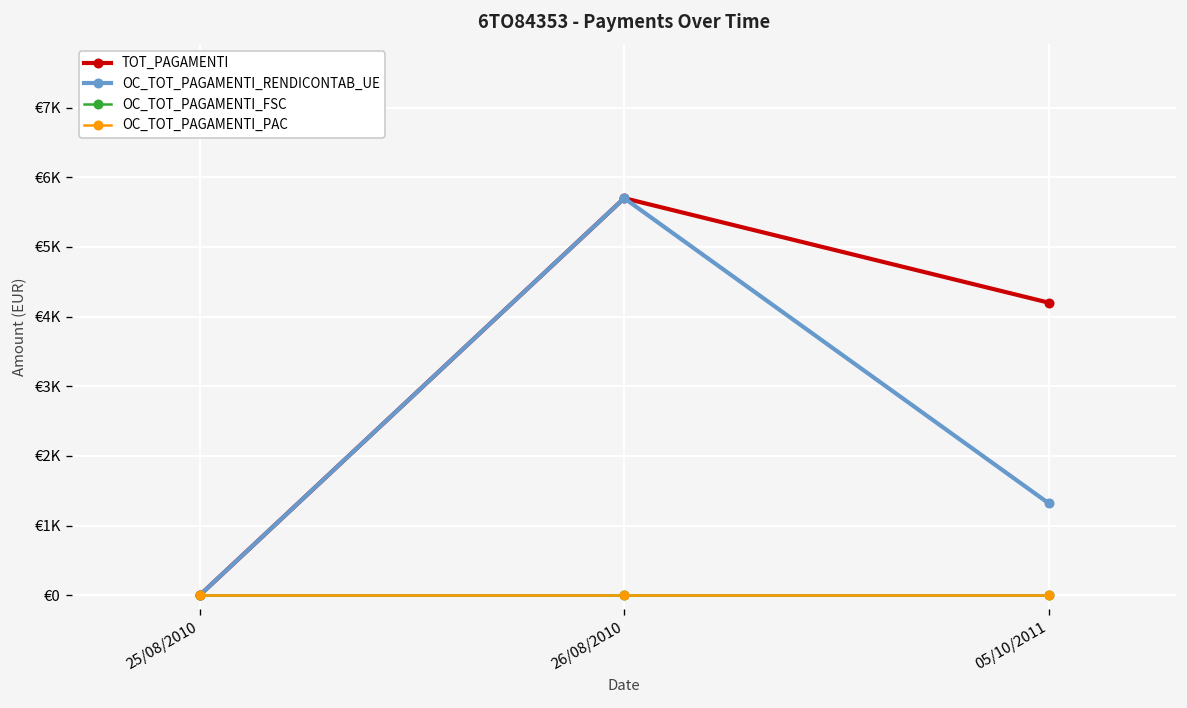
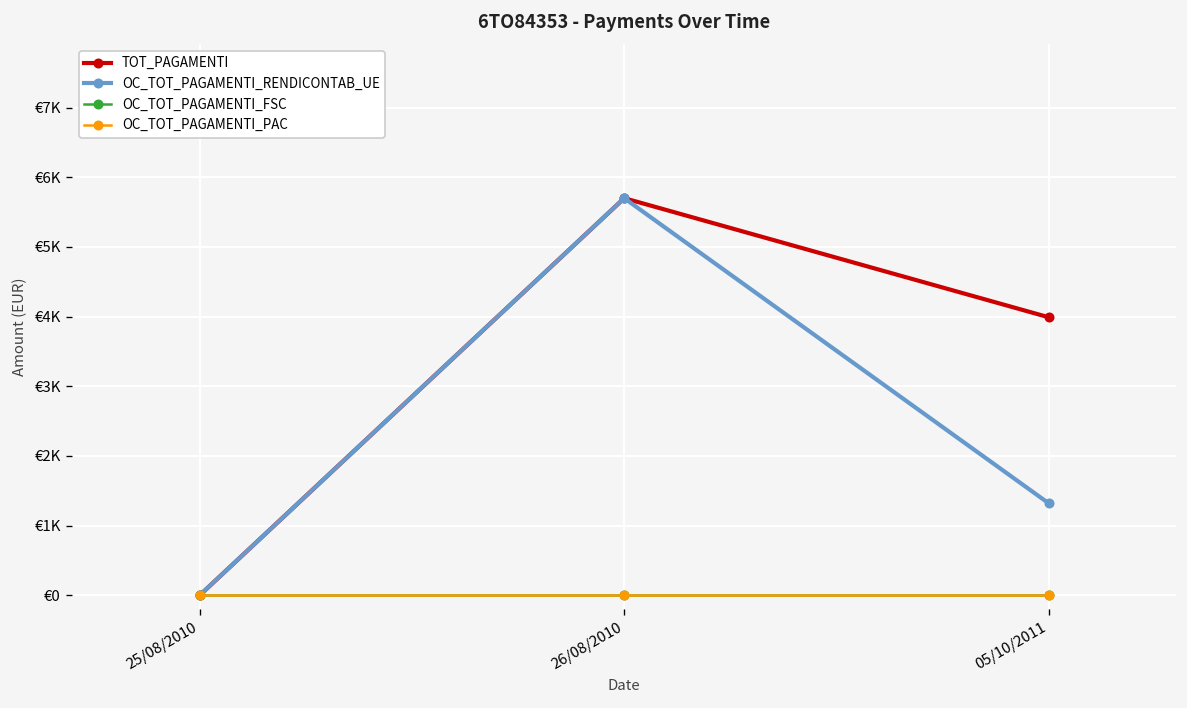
  {
    "TOT_PAGAMENTI": {
-     "05/10/2011": "€4200"
+     "05/10/2011": "€4000"
    },
    "OC_TOT_PAGAMENTI_RENDICONTAB_UE": {
      "05/10/2011": "€1300"
    },
    "OC_TOT_PAGAMENTI_PAC": {
      "26/08/2010": "€0",
      "05/10/2011": "€0"
    }
  }
